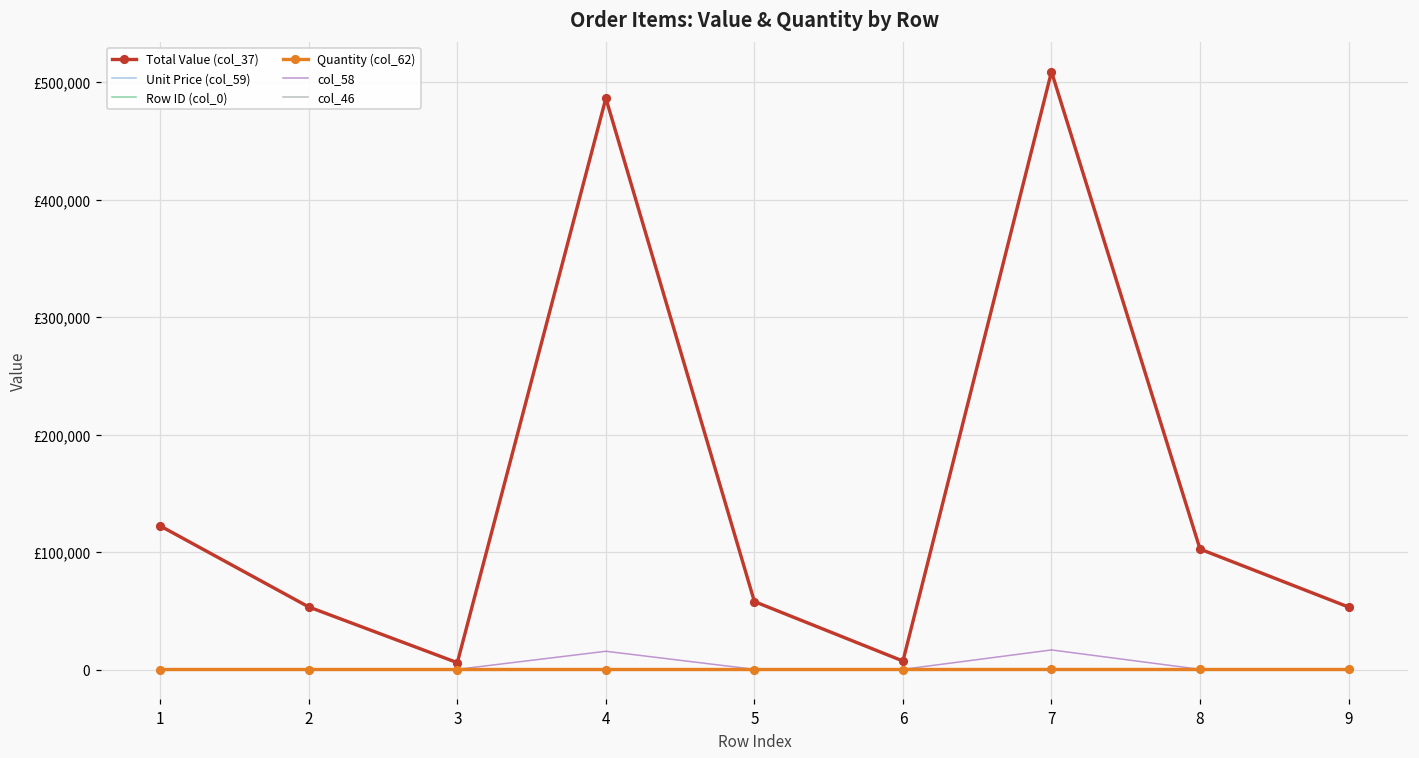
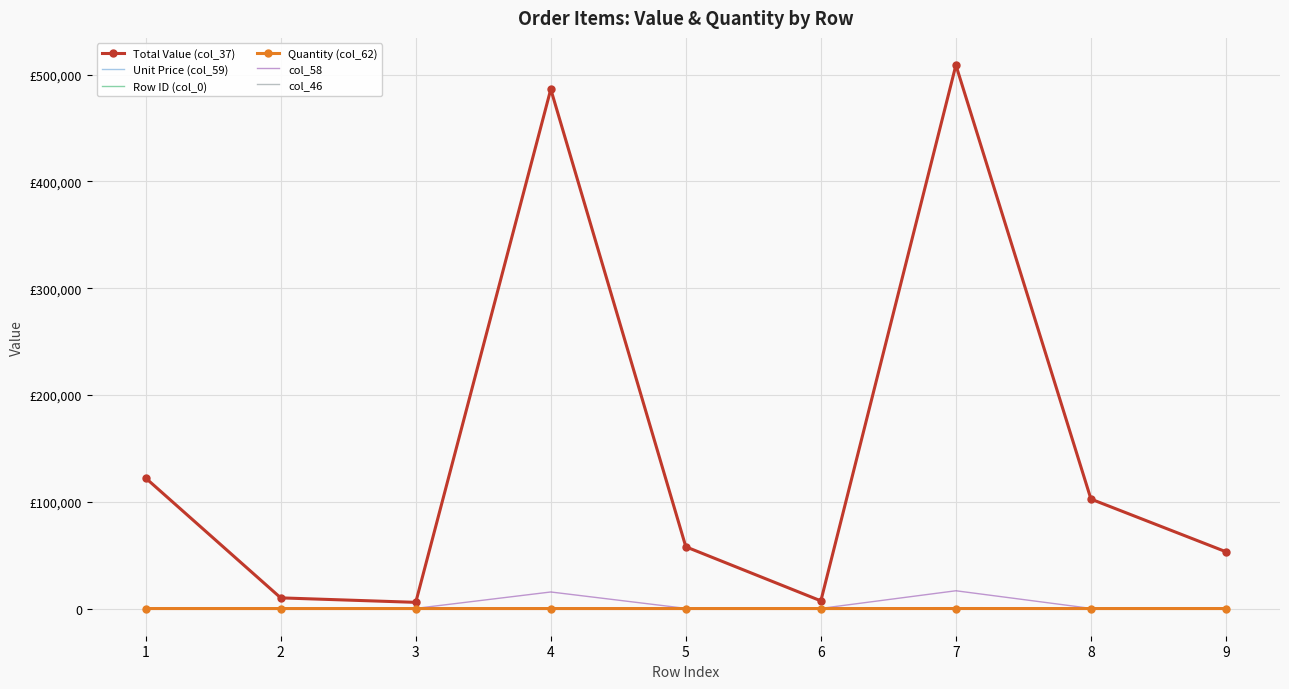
  {
    "Total Value (col_37)": {
      "1": "£122,000",
-     "2": "£53,000",
+     "2": "£10,000",
      "3": "£6,000",
      "4": "£486,000",
      "5": "£58,000",
      "6": "£7,000",
      "7": "£509,000",
      "8": "£103,000",
      "9": "£53,000"
    },
    "col_58": {
      "4": "£16,000",
      "7": "£17,000"
    }
  }
